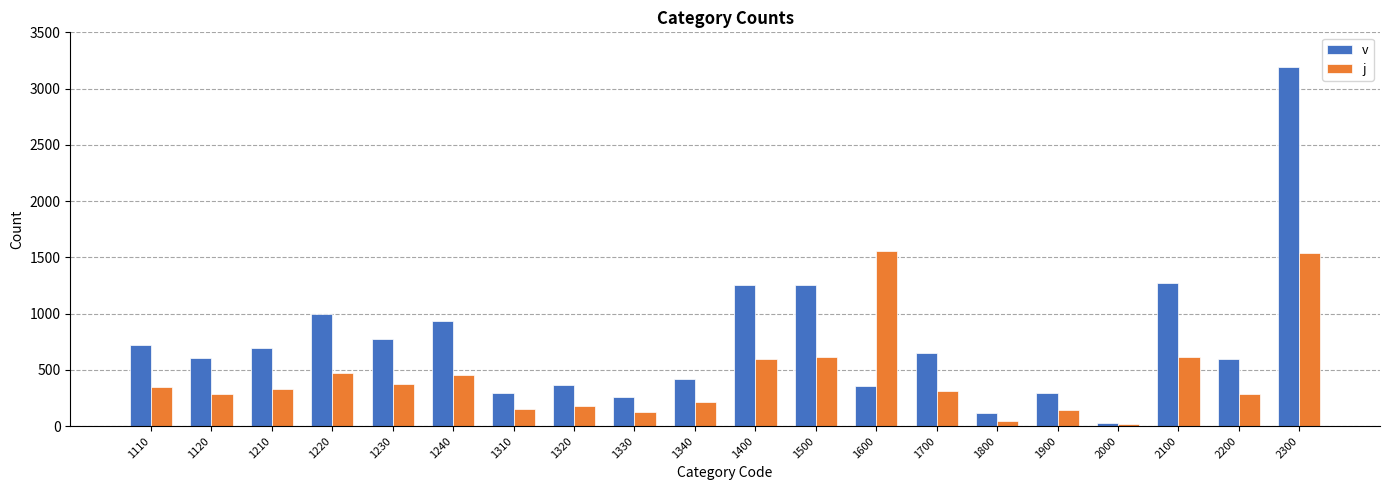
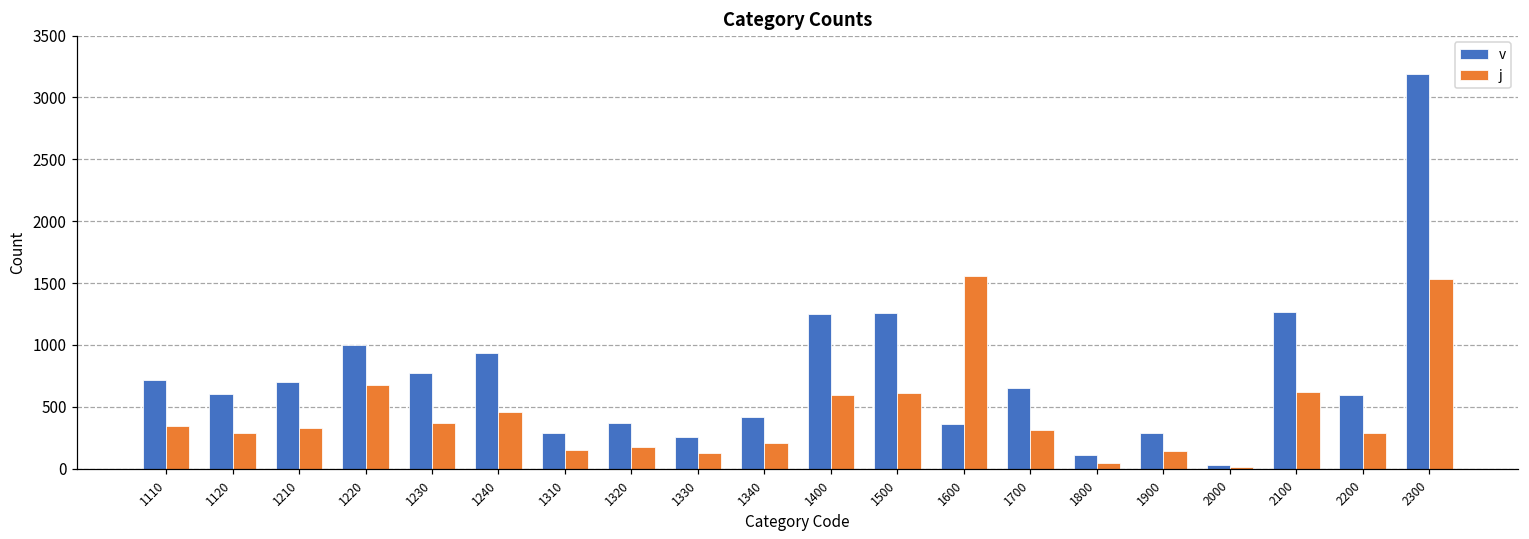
  {
    "v": {
      "1110": 720,
      "1120": 600,
      "1210": 700,
      "1220": 1000,
      "1230": 770,
      "1240": 940,
      "1310": 290,
      "1320": 370,
      "1330": 260,
      "1340": 420,
      "1400": 1250,
      "1500": 1260,
      "1600": 360,
      "1700": 650,
      "1800": 110,
      "1900": 290,
      "2000": 30,
      "2100": 1270,
      "2200": 600,
      "2300": 3190
    },
    "j": {
      "1110": 350,
      "1120": 290,
      "1210": 330,
-     "1220": 470,
+     "1220": 680,
      "1230": 370,
      "1240": 460,
      "1310": 150,
      "1320": 180,
      "1330": 130,
      "1340": 210,
      "1400": 600,
      "1500": 610,
      "1600": 1560,
      "1700": 310,
      "1800": 50,
      "1900": 140,
      "2100": 620,
      "2200": 290,
      "2300": 1540
    }
  }
